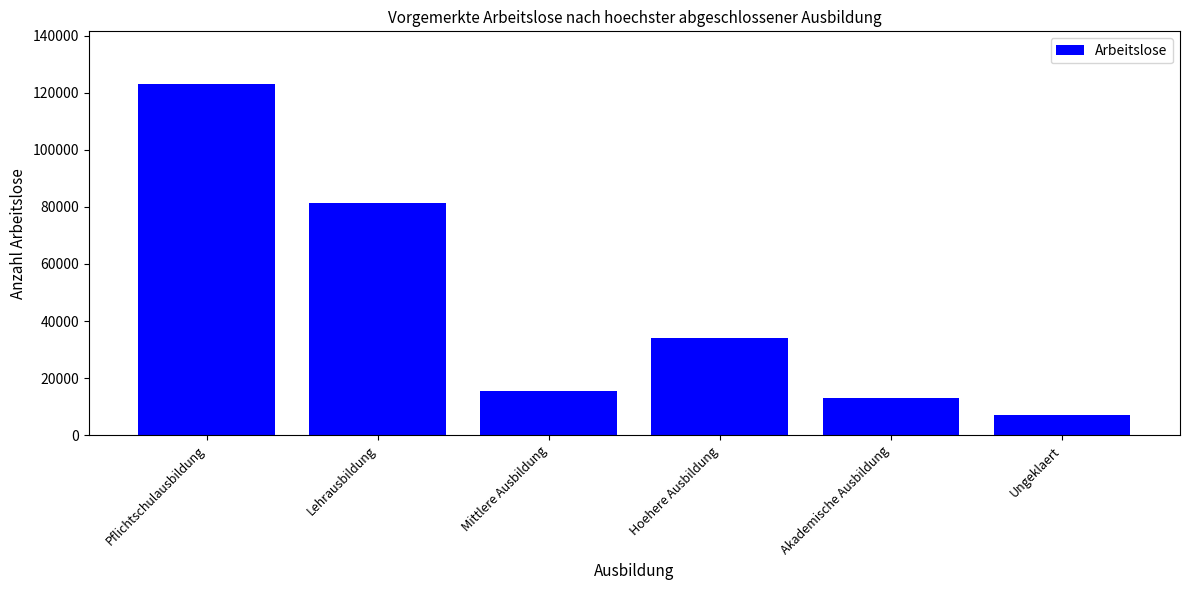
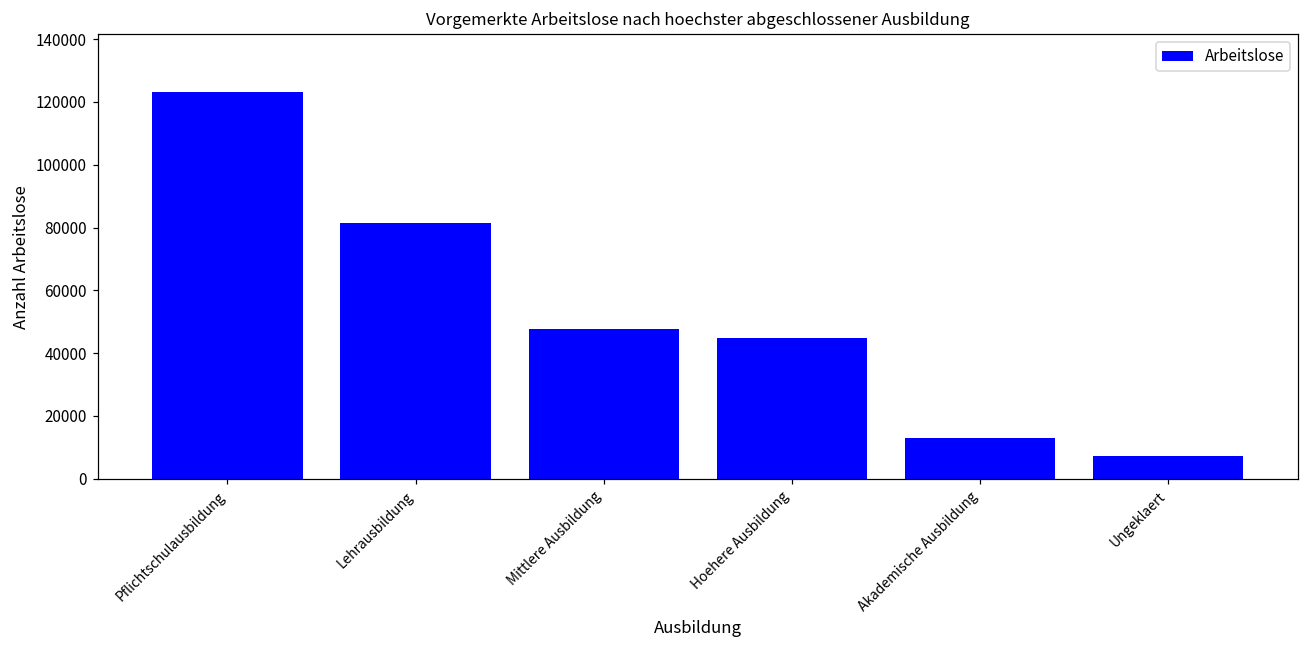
  {
    "Pflichtschulausbildung": 123000,
    "Lehrausbildung": 81000,
-   "Mittlere Ausbildung": 16000,
-   "Hoehere Ausbildung": 34000,
+   "Mittlere Ausbildung": 48000,
+   "Hoehere Ausbildung": 45000,
    "Akademische Ausbildung": 13000,
    "Ungeklaert": 7000
  }
